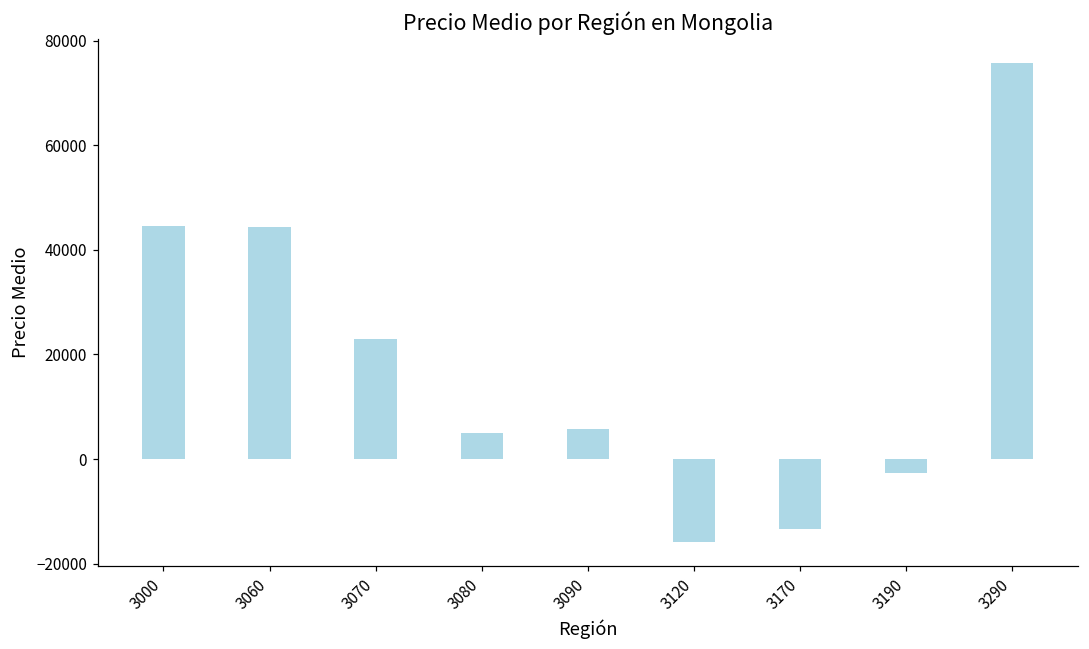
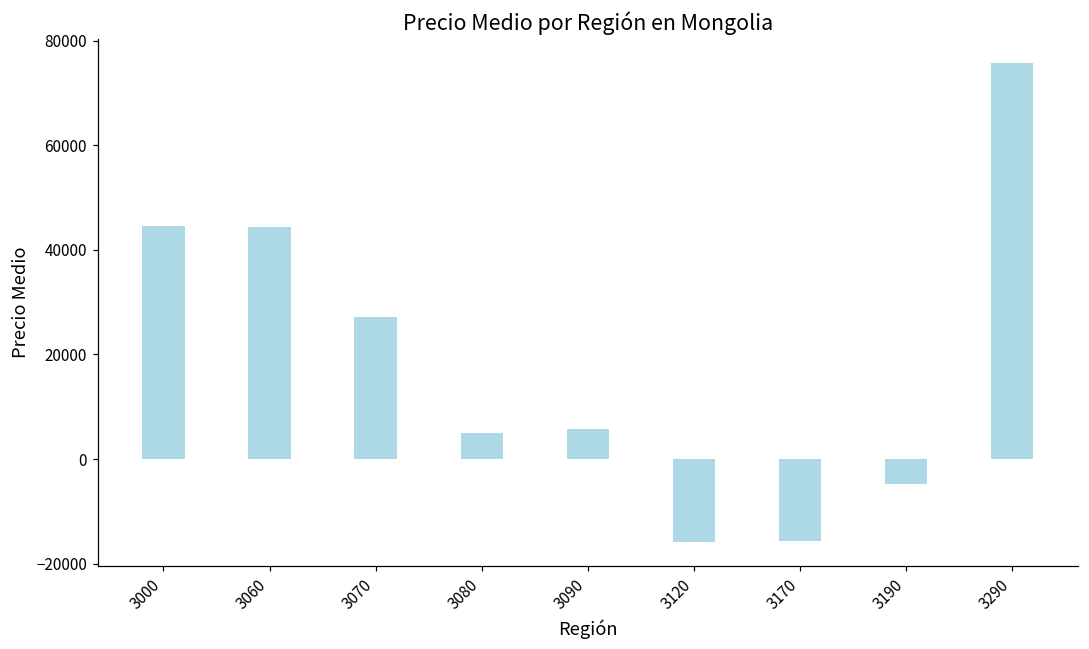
  {
    "3000": 45000,
    "3060": 44000,
-   "3070": 23000,
+   "3070": 27000,
    "3080": 5000,
    "3090": 6000,
    "3120": -16000,
-   "3170": -13000,
-   "3190": -3000,
+   "3170": -16000,
+   "3190": -5000,
    "3290": 76000
  }
